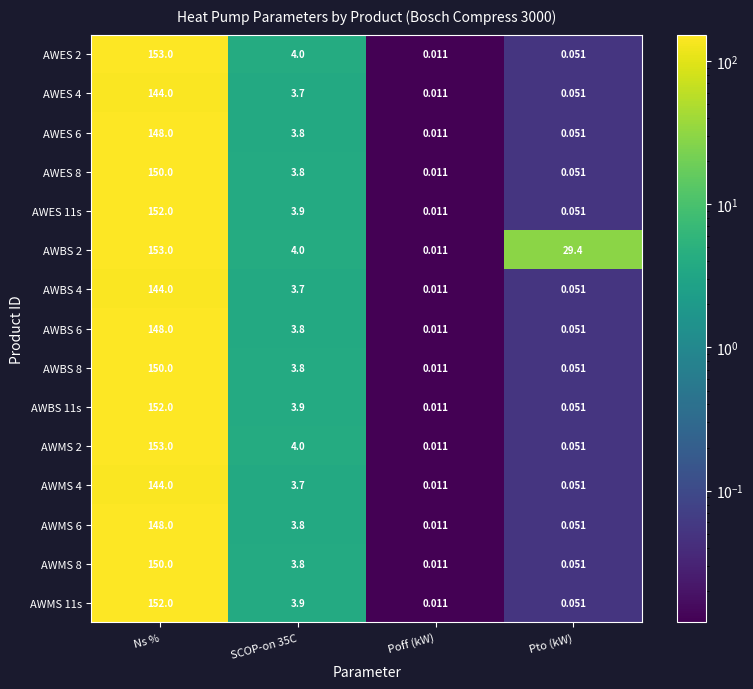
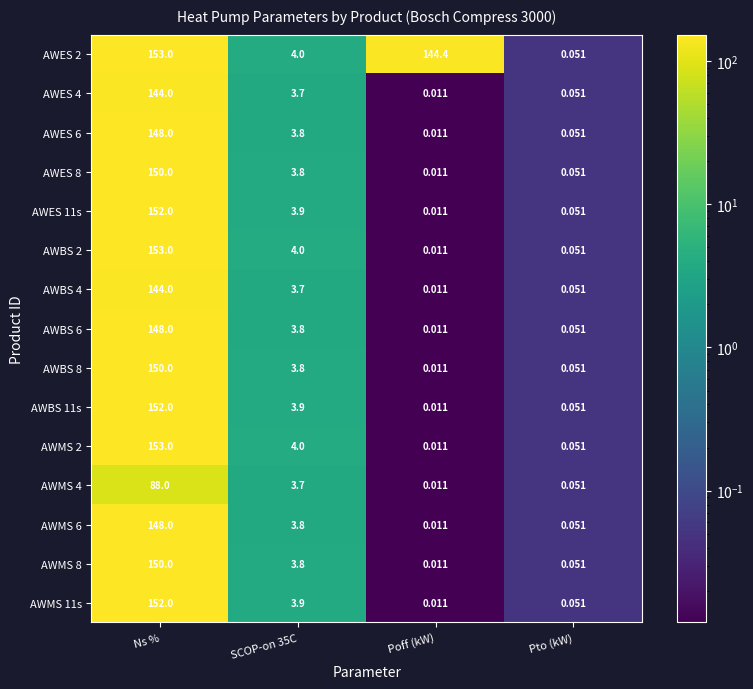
  {
    "AWES 2": {
      "Ns %": 153.0,
      "SCOP-on 35C": 4.0,
-     "Poff (kW)": 0.011,
+     "Poff (kW)": 144.4,
      "Pto (kW)": 0.051
    },
    "AWES 4": {
      "Ns %": 144.0,
      "SCOP-on 35C": 3.7,
      "Poff (kW)": 0.011,
      "Pto (kW)": 0.051
    },
    "AWES 6": {
      "Ns %": 148.0,
      "SCOP-on 35C": 3.8,
      "Poff (kW)": 0.011,
      "Pto (kW)": 0.051
    },
    "AWES 8": {
      "Ns %": 150.0,
      "SCOP-on 35C": 3.8,
      "Poff (kW)": 0.011,
      "Pto (kW)": 0.051
    },
    "AWES 11s": {
      "Ns %": 152.0,
      "SCOP-on 35C": 3.9,
      "Poff (kW)": 0.011,
      "Pto (kW)": 0.051
    },
    "AWBS 2": {
      "Ns %": 153.0,
      "SCOP-on 35C": 4.0,
      "Poff (kW)": 0.011,
-     "Pto (kW)": 29.4
+     "Pto (kW)": 0.051
    },
    "AWBS 4": {
      "Ns %": 144.0,
      "SCOP-on 35C": 3.7,
      "Poff (kW)": 0.011,
      "Pto (kW)": 0.051
    },
    "AWBS 6": {
      "Ns %": 148.0,
      "SCOP-on 35C": 3.8,
      "Poff (kW)": 0.011,
      "Pto (kW)": 0.051
    },
    "AWBS 8": {
      "Ns %": 150.0,
      "SCOP-on 35C": 3.8,
      "Poff (kW)": 0.011,
      "Pto (kW)": 0.051
    },
    "AWBS 11s": {
      "Ns %": 152.0,
      "SCOP-on 35C": 3.9,
      "Poff (kW)": 0.011,
      "Pto (kW)": 0.051
    },
    "AWMS 2": {
      "Ns %": 153.0,
      "SCOP-on 35C": 4.0,
      "Poff (kW)": 0.011,
      "Pto (kW)": 0.051
    },
    "AWMS 4": {
-     "Ns %": 144.0,
+     "Ns %": 88.0,
      "SCOP-on 35C": 3.7,
      "Poff (kW)": 0.011,
      "Pto (kW)": 0.051
    },
    "AWMS 6": {
      "Ns %": 148.0,
      "SCOP-on 35C": 3.8,
      "Poff (kW)": 0.011,
      "Pto (kW)": 0.051
    },
    "AWMS 8": {
      "Ns %": 150.0,
      "SCOP-on 35C": 3.8,
      "Poff (kW)": 0.011,
      "Pto (kW)": 0.051
    },
    "AWMS 11s": {
      "Ns %": 152.0,
      "SCOP-on 35C": 3.9,
      "Poff (kW)": 0.011,
      "Pto (kW)": 0.051
    }
  }
